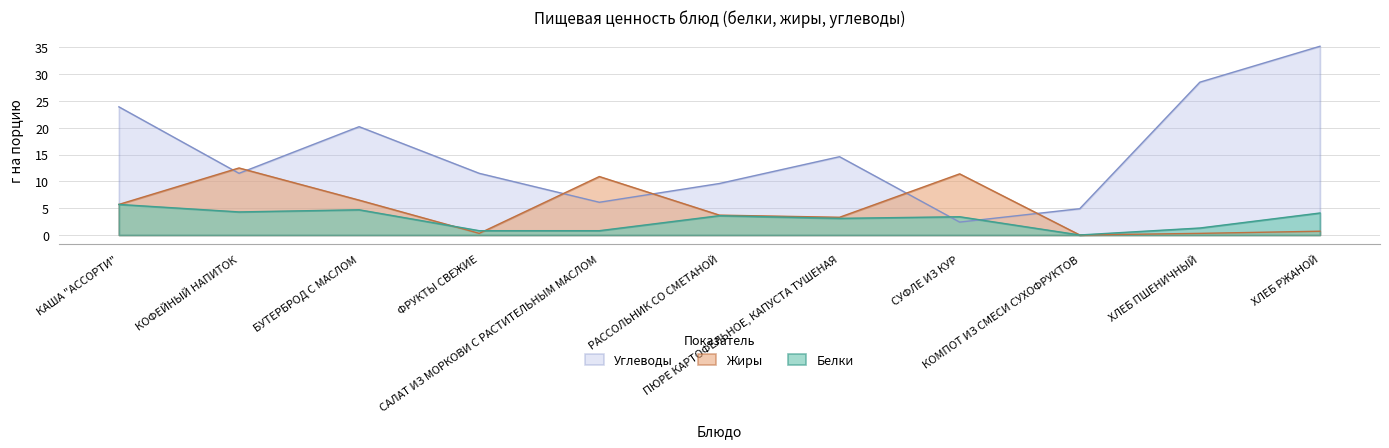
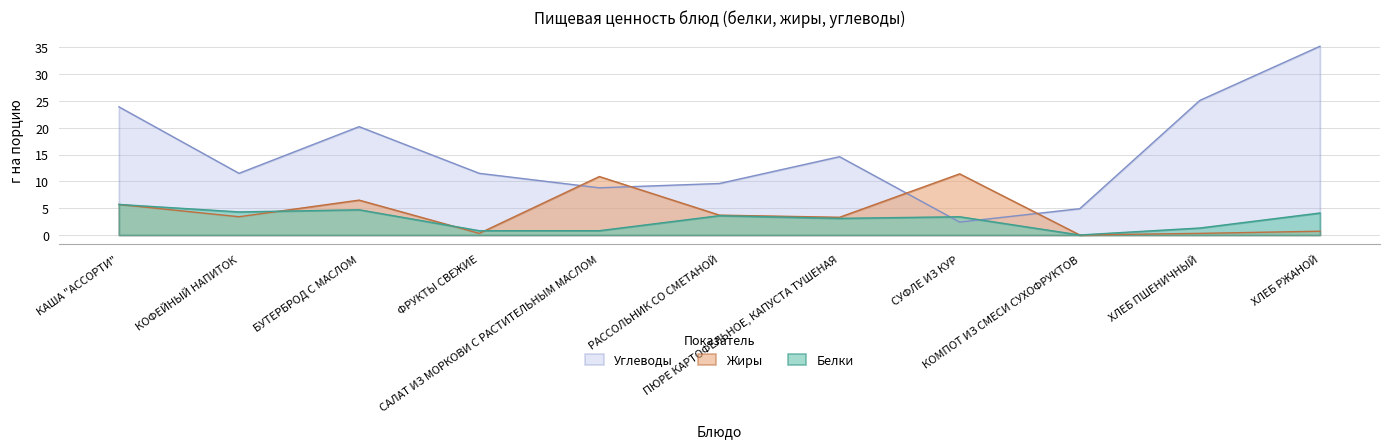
  {
    "Углеводы": {
      "КАША \"АССОРТИ\"": 24,
      "КОФЕЙНЫЙ НАПИТОК": 12,
      "БУТЕРБРОД С МАСЛОМ": 20,
      "ФРУКТЫ СВЕЖИЕ": 12,
-     "САЛАТ ИЗ МОРКОВИ С РАСТИТЕЛЬНЫМ МАСЛОМ": 6,
+     "САЛАТ ИЗ МОРКОВИ С РАСТИТЕЛЬНЫМ МАСЛОМ": 9,
      "РАССОЛЬНИК СО СМЕТАНОЙ": 10,
      "ПЮРЕ КАРТОФЕЛЬНОЕ, КАПУСТА ТУШЕНАЯ": 15,
      "СУФЛЕ ИЗ КУР": 2,
      "КОМПОТ ИЗ СМЕСИ СУХОФРУКТОВ": 5,
-     "ХЛЕБ ПШЕНИЧНЫЙ": 29,
+     "ХЛЕБ ПШЕНИЧНЫЙ": 25,
      "ХЛЕБ РЖАНОЙ": 35
    },
    "Жиры": {
-     "КОФЕЙНЫЙ НАПИТОК": 13,
+     "КОФЕЙНЫЙ НАПИТОК": 3,
      "БУТЕРБРОД С МАСЛОМ": 7,
      "ФРУКТЫ СВЕЖИЕ": 0,
      "САЛАТ ИЗ МОРКОВИ С РАСТИТЕЛЬНЫМ МАСЛОМ": 11,
      "СУФЛЕ ИЗ КУР": 11,
      "ХЛЕБ ПШЕНИЧНЫЙ": 0,
      "ХЛЕБ РЖАНОЙ": 1
    },
    "Белки": {
      "КОФЕЙНЫЙ НАПИТОК": 4,
      "БУТЕРБРОД С МАСЛОМ": 5,
      "ФРУКТЫ СВЕЖИЕ": 1,
      "САЛАТ ИЗ МОРКОВИ С РАСТИТЕЛЬНЫМ МАСЛОМ": 1,
      "СУФЛЕ ИЗ КУР": 3,
      "ХЛЕБ ПШЕНИЧНЫЙ": 1,
      "ХЛЕБ РЖАНОЙ": 4
    }
  }
